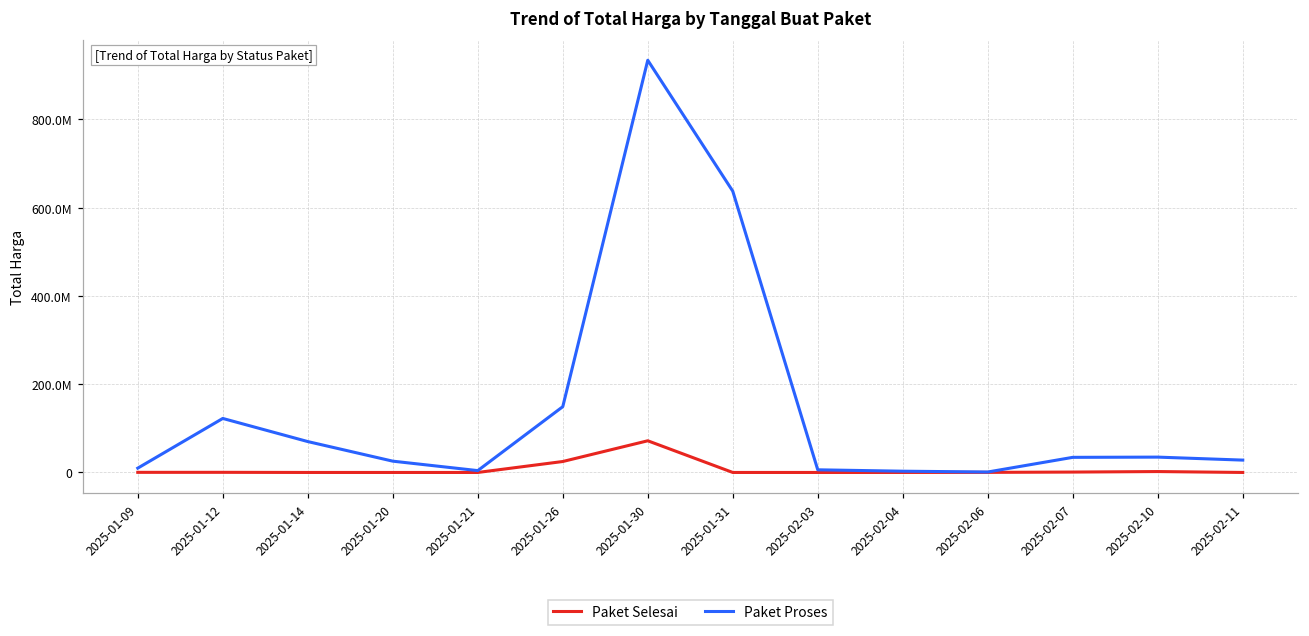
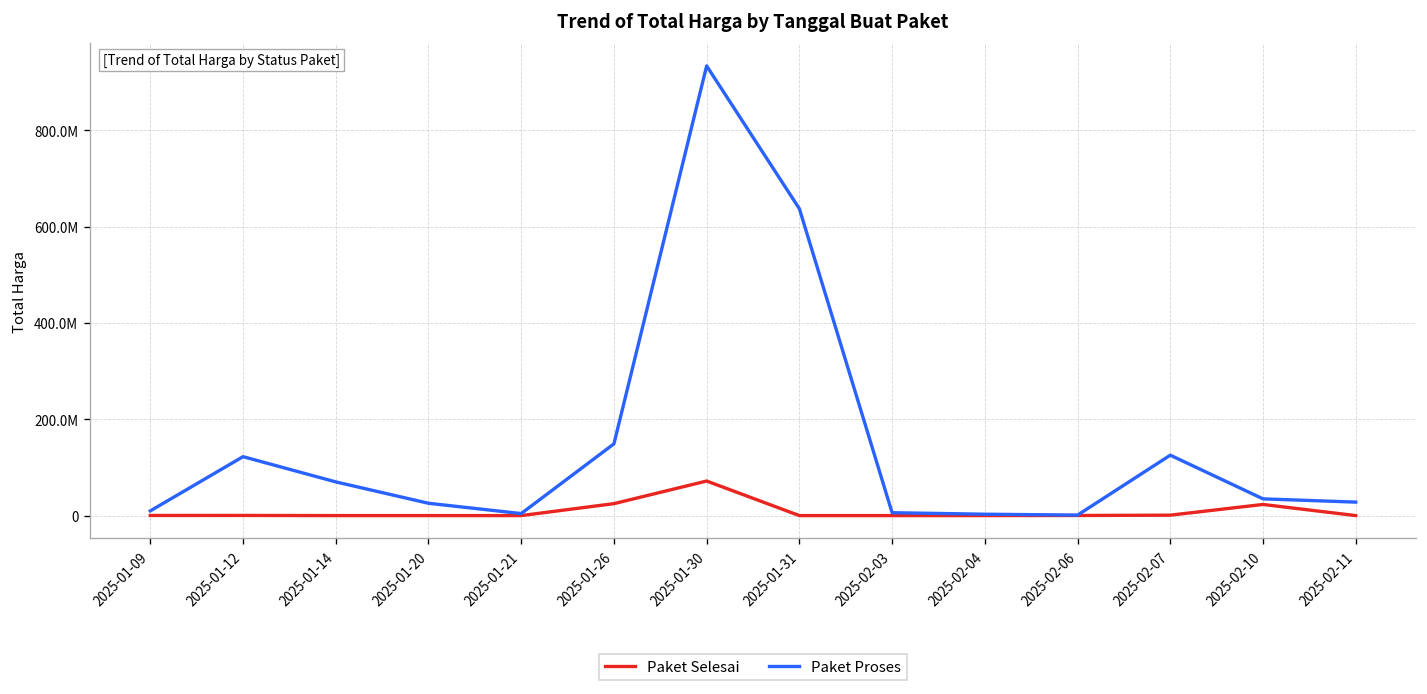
  {
    "Paket Selesai": {
      "2025-01-09": 0,
      "2025-01-12": 0,
      "2025-01-14": 0,
      "2025-01-20": 0,
      "2025-01-26": 20000000,
      "2025-01-30": 70000000,
      "2025-01-31": 0,
      "2025-02-07": 0,
-     "2025-02-10": 0,
+     "2025-02-10": 20000000,
      "2025-02-11": 0
    },
    "Paket Proses": {
      "2025-01-09": 10000000,
      "2025-01-12": 120000000,
      "2025-01-14": 70000000,
      "2025-01-20": 30000000,
      "2025-01-26": 150000000,
      "2025-01-30": 930000000,
      "2025-01-31": 640000000,
-     "2025-02-07": 30000000,
+     "2025-02-07": 130000000,
      "2025-02-10": 30000000,
      "2025-02-11": 30000000
    }
  }
